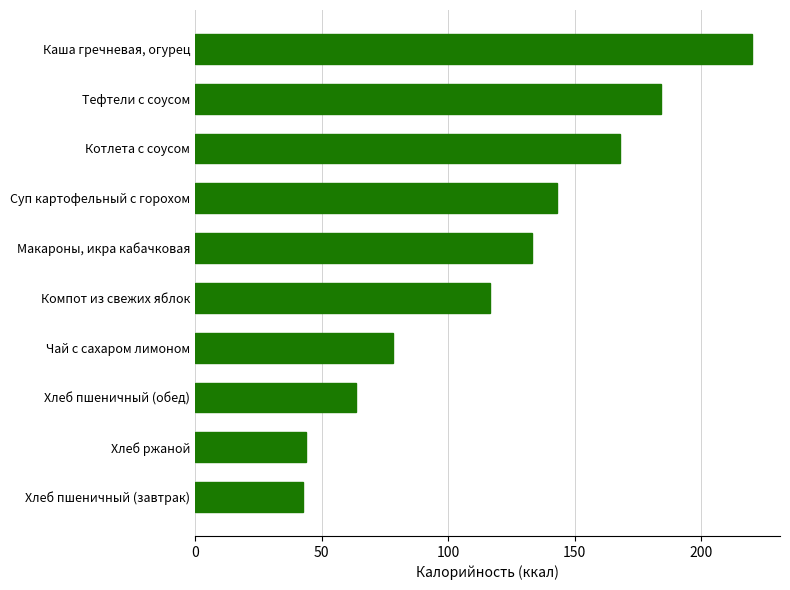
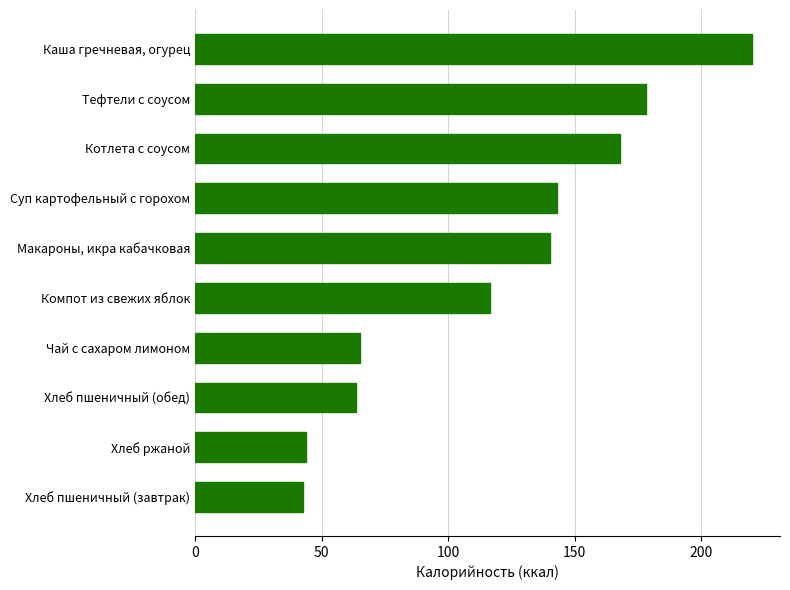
  {
    "Каша гречневая, огурец": 220,
-   "Тефтели с соусом": 184,
+   "Тефтели с соусом": 178,
    "Котлета с соусом": 168,
    "Суп картофельный с горохом": 143,
-   "Макароны, икра кабачковая": 133,
+   "Макароны, икра кабачковая": 140,
    "Компот из свежих яблок": 117,
-   "Чай с сахаром лимоном": 78,
+   "Чай с сахаром лимоном": 65,
    "Хлеб пшеничный (обед)": 64,
    "Хлеб ржаной": 44,
    "Хлеб пшеничный (завтрак)": 43
  }
